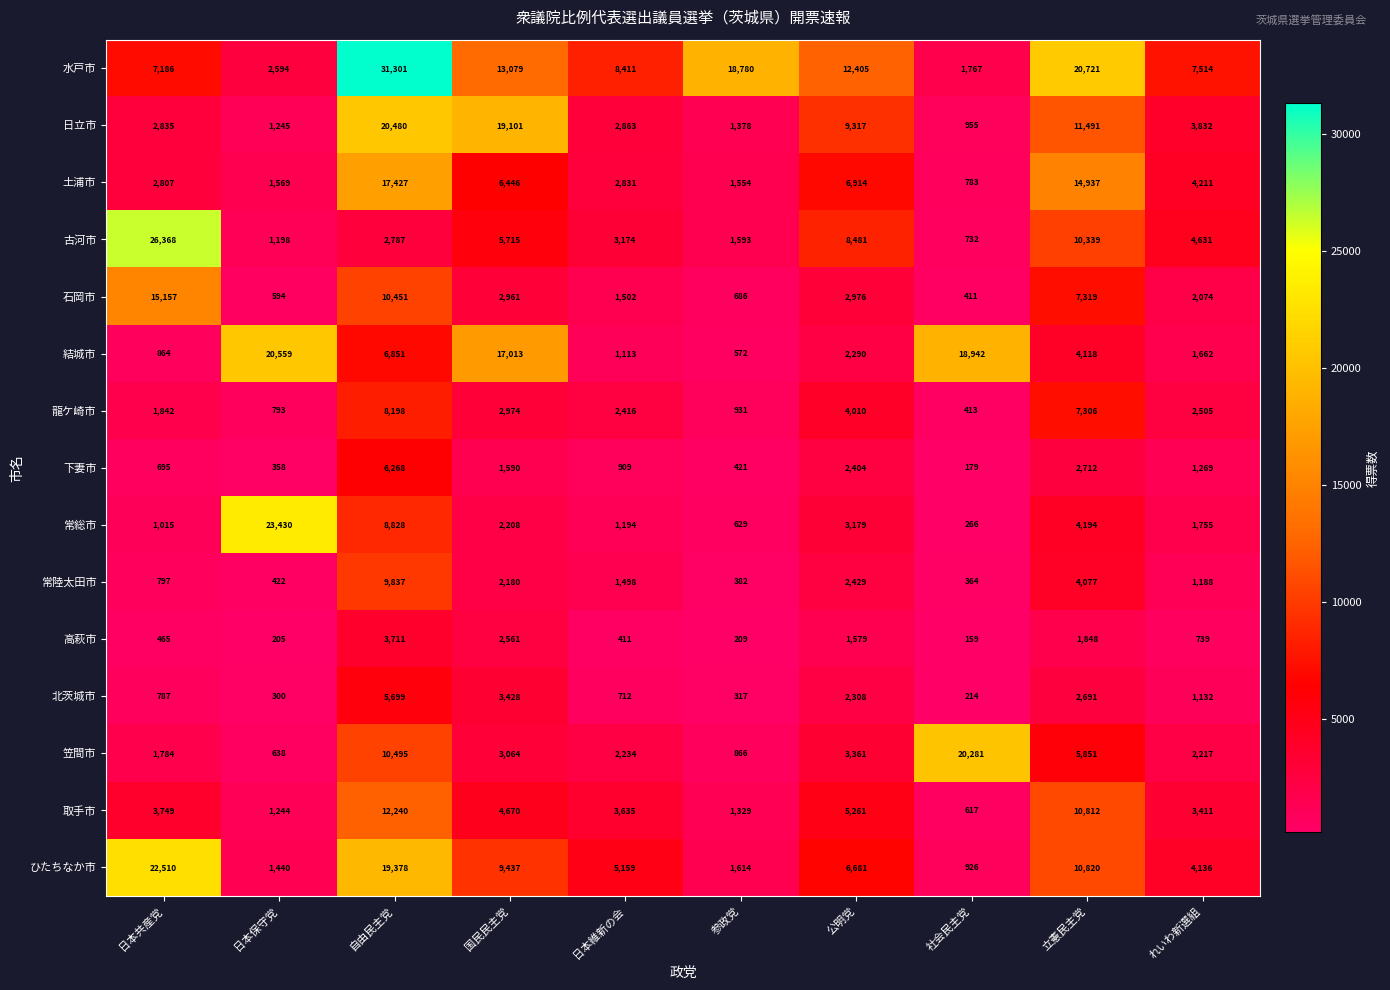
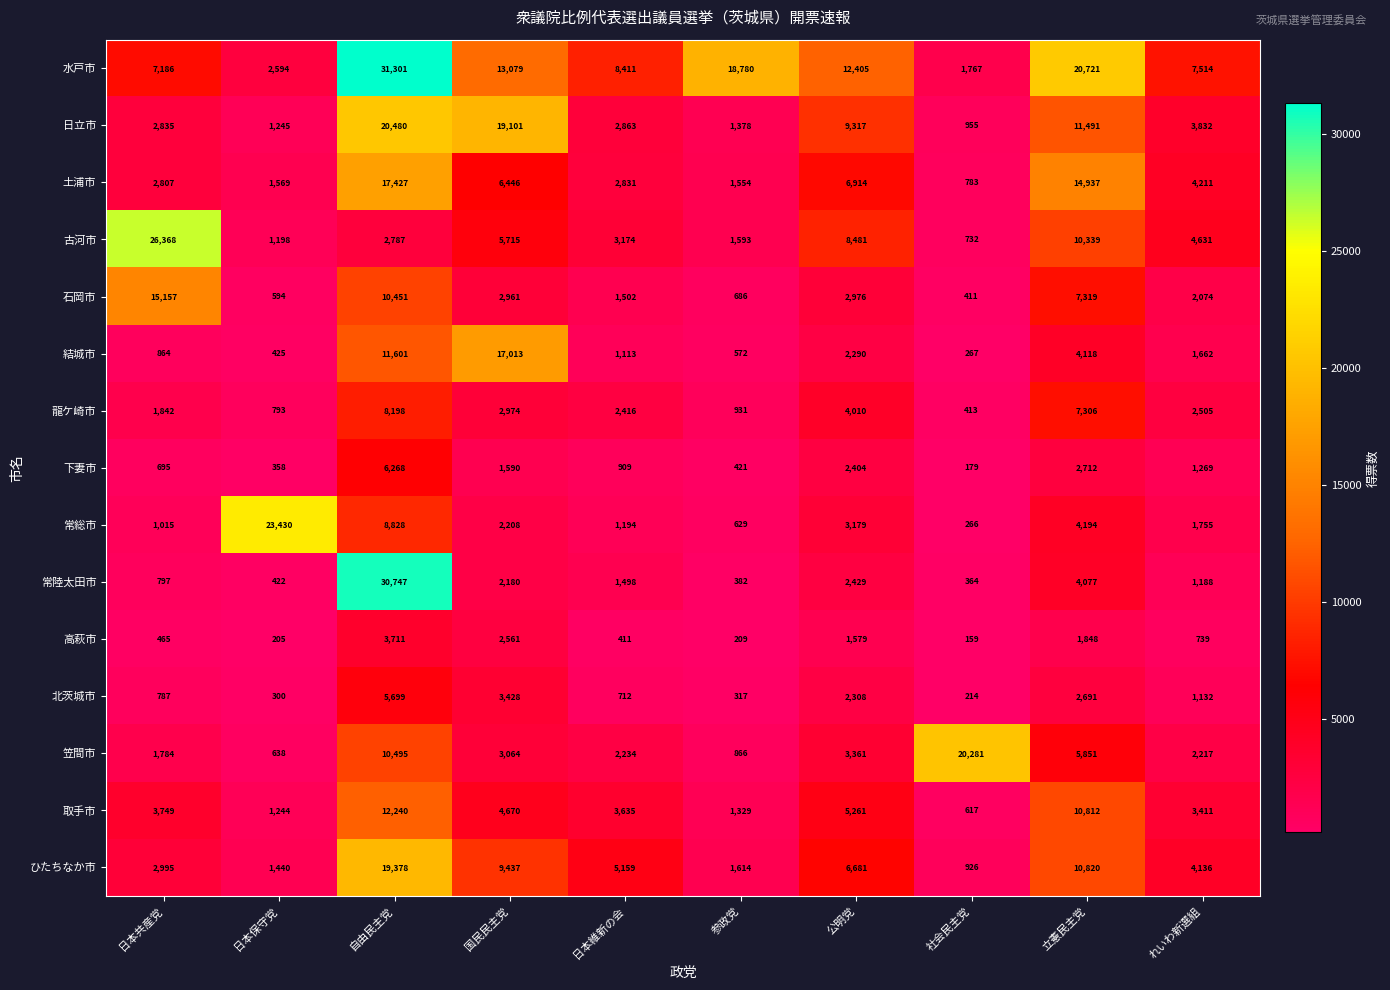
  {
    "水戸市": {
      "日本共産党": "7,186",
      "日本保守党": "2,594",
      "自由民主党": "31,301",
      "国民民主党": "13,079",
      "日本維新の会": "8,411",
      "参政党": "18,780",
      "公明党": "12,405",
      "社会民主党": "1,767",
      "立憲民主党": "20,721",
      "れいわ新選組": "7,514"
    },
    "日立市": {
      "日本共産党": "2,835",
      "日本保守党": "1,245",
      "自由民主党": "20,480",
      "国民民主党": "19,101",
      "日本維新の会": "2,863",
      "参政党": "1,378",
      "公明党": "9,317",
      "社会民主党": "955",
      "立憲民主党": "11,491",
      "れいわ新選組": "3,832"
    },
    "土浦市": {
      "日本共産党": "2,807",
      "日本保守党": "1,569",
      "自由民主党": "17,427",
      "国民民主党": "6,446",
      "日本維新の会": "2,831",
      "参政党": "1,554",
      "公明党": "6,914",
      "社会民主党": "783",
      "立憲民主党": "14,937",
      "れいわ新選組": "4,211"
    },
    "古河市": {
      "日本共産党": "26,368",
      "日本保守党": "1,198",
      "自由民主党": "2,787",
      "国民民主党": "5,715",
      "日本維新の会": "3,174",
      "参政党": "1,593",
      "公明党": "8,481",
      "社会民主党": "732",
      "立憲民主党": "10,339",
      "れいわ新選組": "4,631"
    },
    "石岡市": {
      "日本共産党": "15,157",
      "日本保守党": "594",
      "自由民主党": "10,451",
      "国民民主党": "2,961",
      "日本維新の会": "1,502",
      "参政党": "686",
      "公明党": "2,976",
      "社会民主党": "411",
      "立憲民主党": "7,319",
      "れいわ新選組": "2,074"
    },
    "結城市": {
      "日本共産党": "864",
-     "日本保守党": "20,559",
-     "自由民主党": "6,851",
+     "日本保守党": "425",
+     "自由民主党": "11,601",
      "国民民主党": "17,013",
      "日本維新の会": "1,113",
      "参政党": "572",
      "公明党": "2,290",
-     "社会民主党": "18,942",
+     "社会民主党": "267",
      "立憲民主党": "4,118",
      "れいわ新選組": "1,662"
    },
    "龍ケ崎市": {
      "日本共産党": "1,842",
      "日本保守党": "793",
      "自由民主党": "8,198",
      "国民民主党": "2,974",
      "日本維新の会": "2,416",
      "参政党": "931",
      "公明党": "4,010",
      "社会民主党": "413",
      "立憲民主党": "7,306",
      "れいわ新選組": "2,505"
    },
    "下妻市": {
      "日本共産党": "695",
      "日本保守党": "358",
      "自由民主党": "6,268",
      "国民民主党": "1,590",
      "日本維新の会": "909",
      "参政党": "421",
      "公明党": "2,404",
      "社会民主党": "179",
      "立憲民主党": "2,712",
      "れいわ新選組": "1,269"
    },
    "常総市": {
      "日本共産党": "1,015",
      "日本保守党": "23,430",
      "自由民主党": "8,828",
      "国民民主党": "2,208",
      "日本維新の会": "1,194",
      "参政党": "629",
      "公明党": "3,179",
      "社会民主党": "266",
      "立憲民主党": "4,194",
      "れいわ新選組": "1,755"
    },
    "常陸太田市": {
      "日本共産党": "797",
      "日本保守党": "422",
-     "自由民主党": "9,837",
+     "自由民主党": "30,747",
      "国民民主党": "2,180",
      "日本維新の会": "1,498",
      "参政党": "382",
      "公明党": "2,429",
      "社会民主党": "364",
      "立憲民主党": "4,077",
      "れいわ新選組": "1,188"
    },
    "高萩市": {
      "日本共産党": "465",
      "日本保守党": "205",
      "自由民主党": "3,711",
      "国民民主党": "2,561",
      "日本維新の会": "411",
      "参政党": "209",
      "公明党": "1,579",
      "社会民主党": "159",
      "立憲民主党": "1,848",
      "れいわ新選組": "739"
    },
    "北茨城市": {
      "日本共産党": "787",
      "日本保守党": "300",
      "自由民主党": "5,699",
      "国民民主党": "3,428",
      "日本維新の会": "712",
      "参政党": "317",
      "公明党": "2,308",
      "社会民主党": "214",
      "立憲民主党": "2,691",
      "れいわ新選組": "1,132"
    },
    "笠間市": {
      "日本共産党": "1,784",
      "日本保守党": "638",
      "自由民主党": "10,495",
      "国民民主党": "3,064",
      "日本維新の会": "2,234",
      "参政党": "866",
      "公明党": "3,361",
      "社会民主党": "20,281",
      "立憲民主党": "5,851",
      "れいわ新選組": "2,217"
    },
    "取手市": {
      "日本共産党": "3,749",
      "日本保守党": "1,244",
      "自由民主党": "12,240",
      "国民民主党": "4,670",
      "日本維新の会": "3,635",
      "参政党": "1,329",
      "公明党": "5,261",
      "社会民主党": "617",
      "立憲民主党": "10,812",
      "れいわ新選組": "3,411"
    },
    "ひたちなか市": {
-     "日本共産党": "22,510",
+     "日本共産党": "2,995",
      "日本保守党": "1,440",
      "自由民主党": "19,378",
      "国民民主党": "9,437",
      "日本維新の会": "5,159",
      "参政党": "1,614",
      "公明党": "6,681",
      "社会民主党": "926",
      "立憲民主党": "10,820",
      "れいわ新選組": "4,136"
    }
  }
